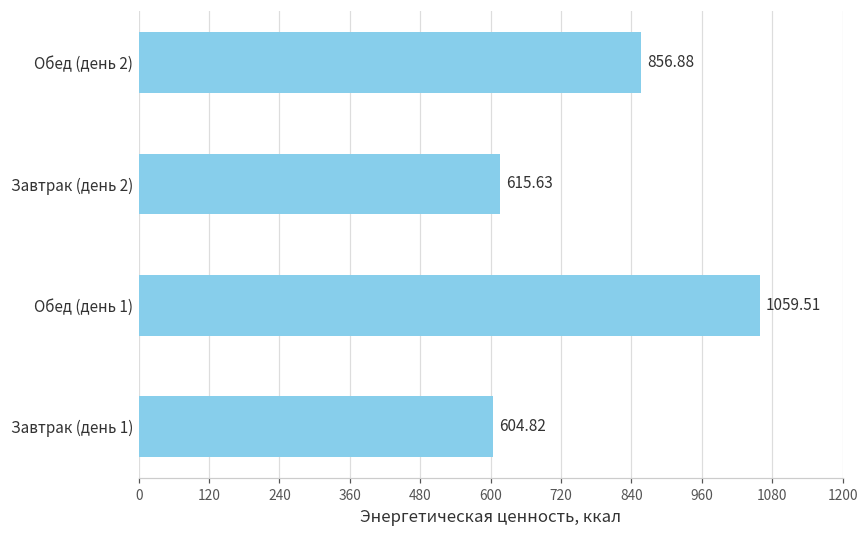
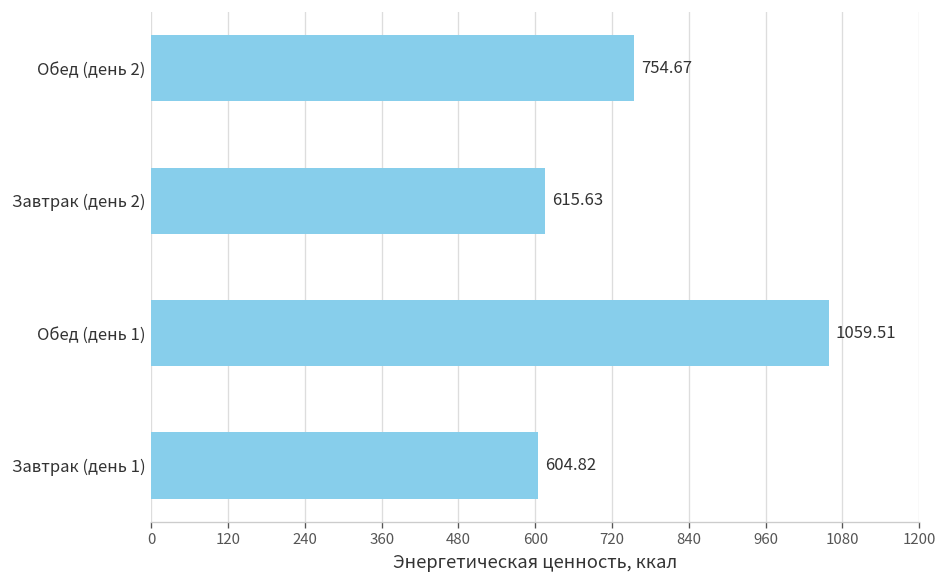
  {
-   "Обед (день 2)": 856.88,
+   "Обед (день 2)": 754.67,
    "Завтрак (день 2)": 615.63,
    "Обед (день 1)": 1059.51,
    "Завтрак (день 1)": 604.82
  }
